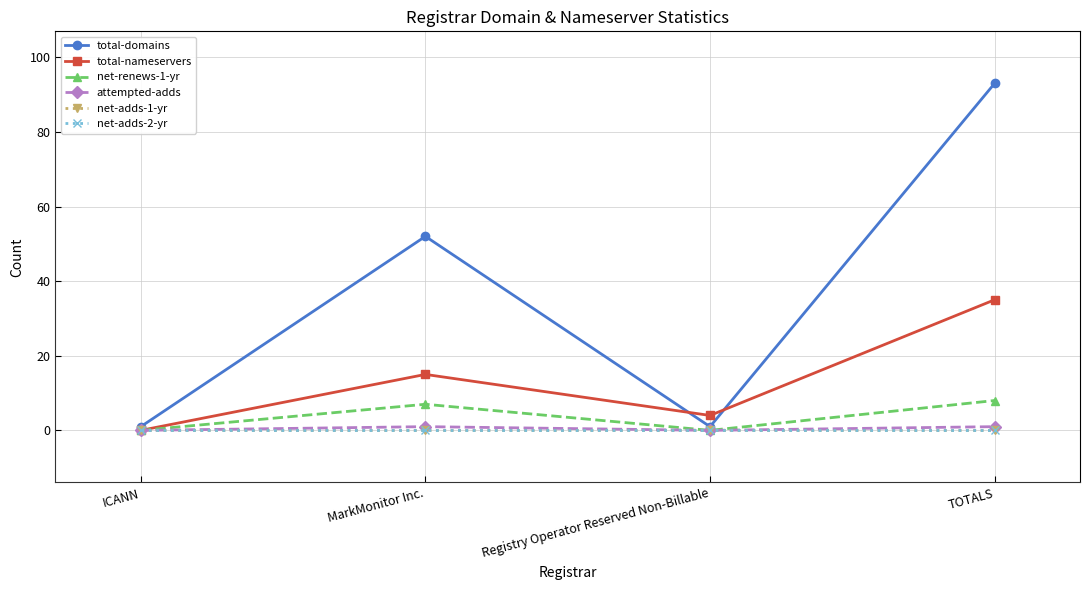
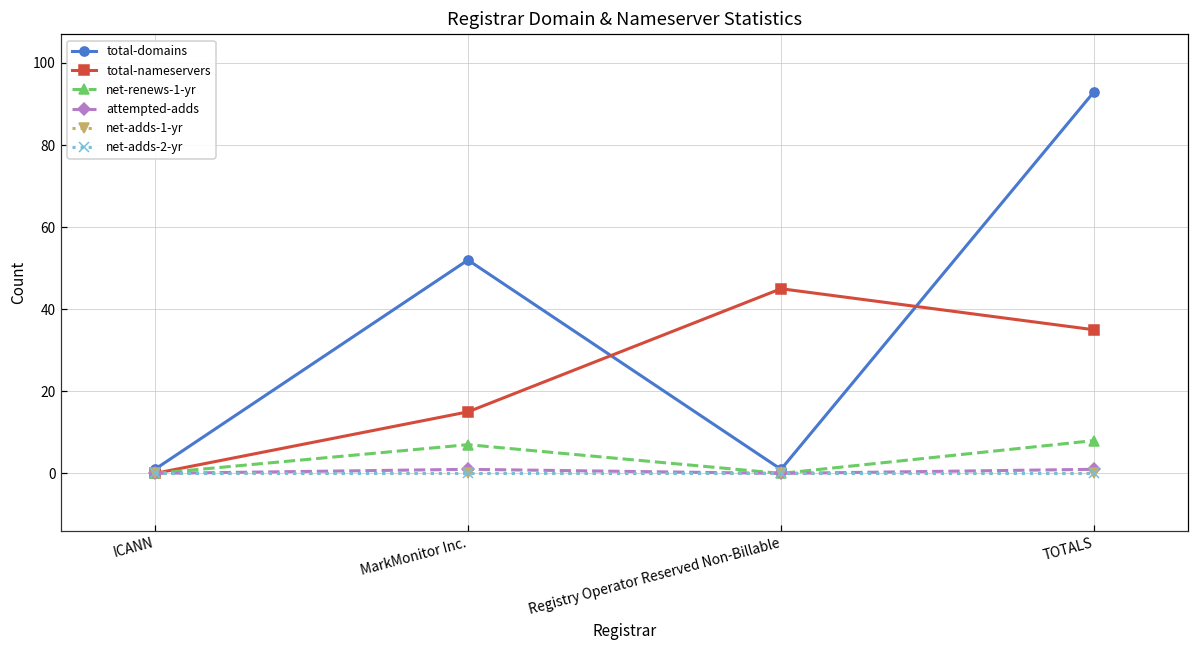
  {
    "total-domains": {
      "ICANN": 1,
      "MarkMonitor Inc.": 52,
      "Registry Operator Reserved Non-Billable": 1,
      "TOTALS": 93
    },
    "total-nameservers": {
      "MarkMonitor Inc.": 15,
-     "Registry Operator Reserved Non-Billable": 4,
+     "Registry Operator Reserved Non-Billable": 45,
      "TOTALS": 35
    },
    "net-renews-1-yr": {
      "MarkMonitor Inc.": 7,
      "TOTALS": 8
    },
    "attempted-adds": {
      "MarkMonitor Inc.": 1,
      "TOTALS": 1
    },
    "net-adds-2-yr": {
      "MarkMonitor Inc.": 0,
      "TOTALS": 0
    }
  }
